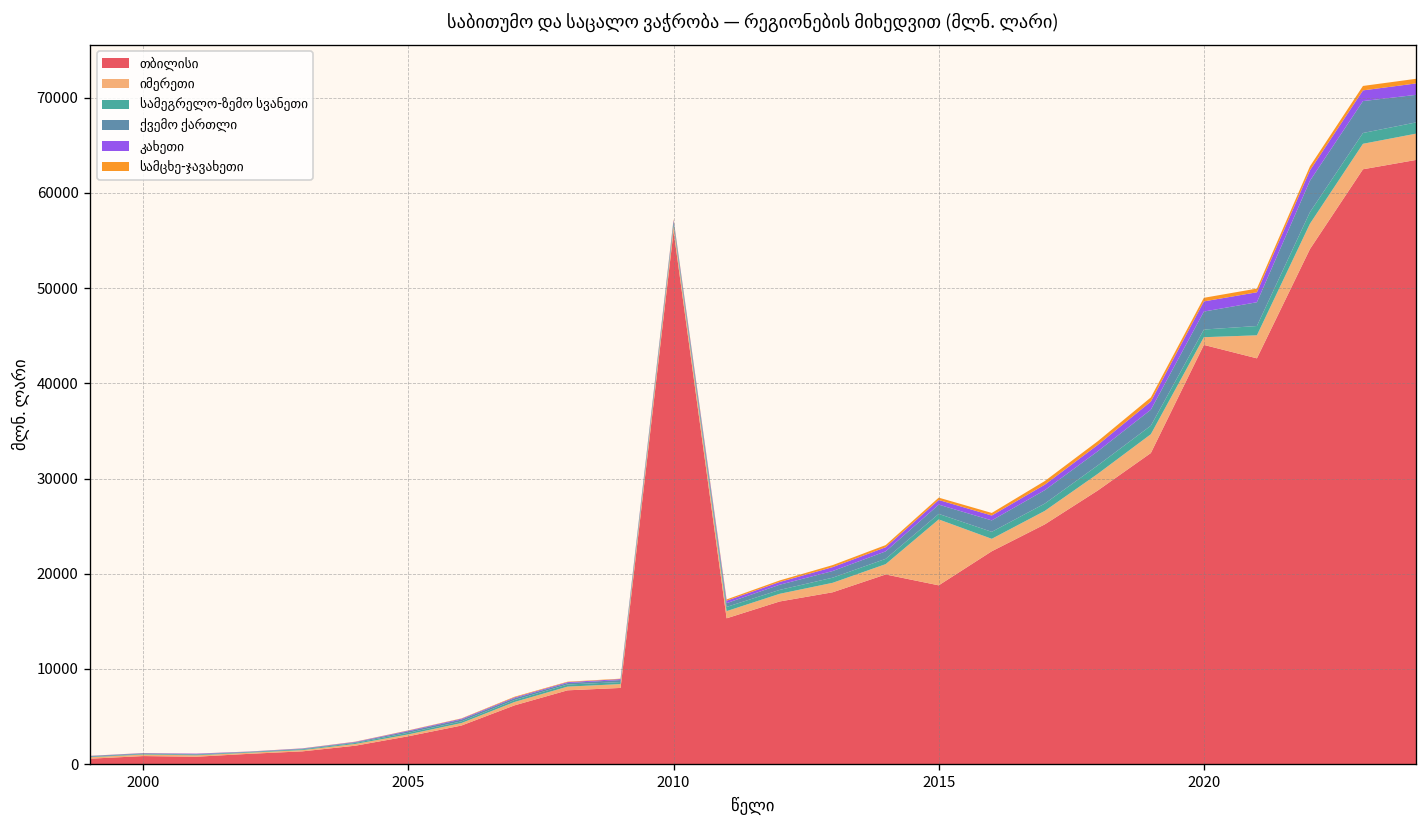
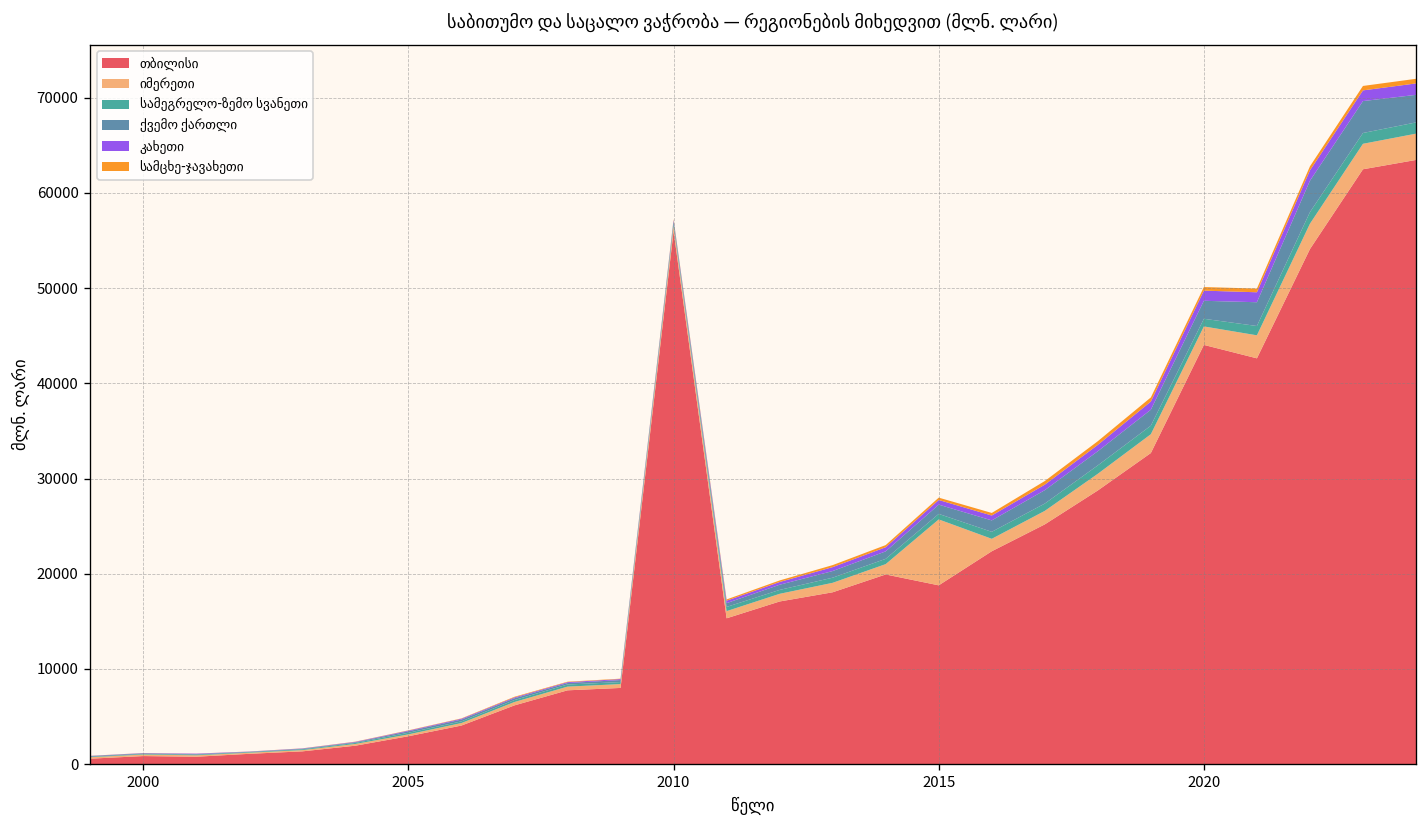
  {
    "თბილისი": {
      "2010": 56000,
      "2015": 19000,
      "2020": 44000
    },
    "იმერეთი": {
      "2015": 7000,
-     "2020": 1000
+     "2020": 2000
    },
    "კახეთი": {
      "2020": 1000
    },
    "სამცხე-ჯავახეთი": {
      "2020": 0
    }
  }
